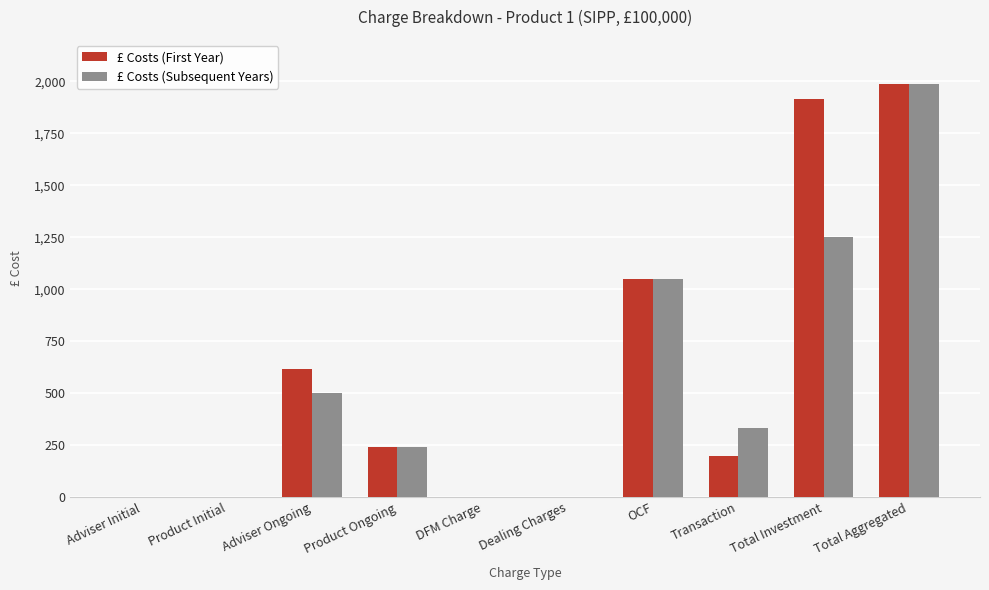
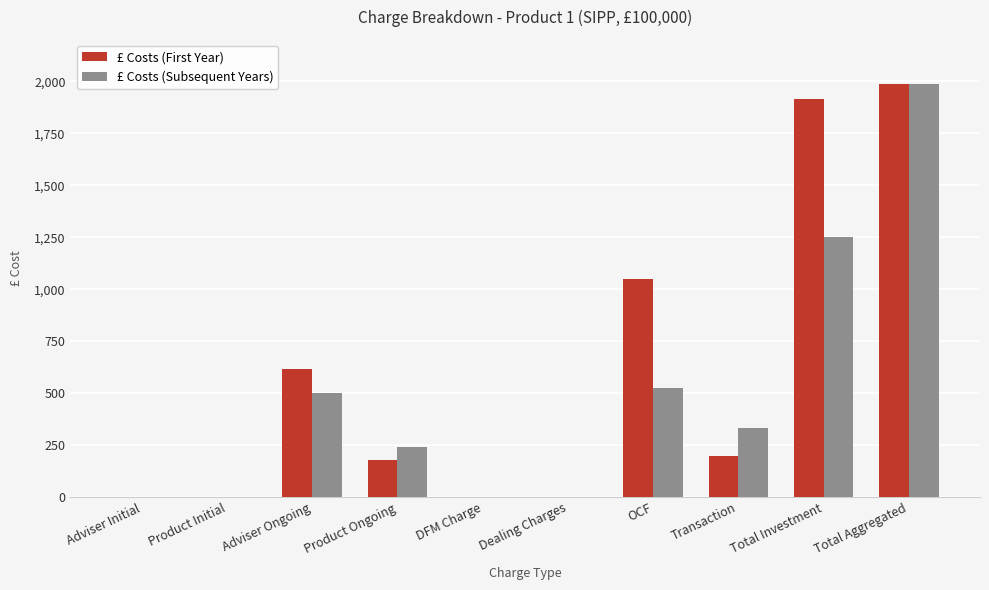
  {
    "£ Costs (First Year)": {
      "Adviser Initial": "0",
      "Product Initial": "0",
      "Adviser Ongoing": "620",
-     "Product Ongoing": "240",
+     "Product Ongoing": "180",
      "DFM Charge": "0",
      "Dealing Charges": "0",
      "OCF": "1,050",
      "Transaction": "200",
      "Total Investment": "1,920",
      "Total Aggregated": "1,990"
    },
    "£ Costs (Subsequent Years)": {
      "Adviser Initial": "0",
      "Product Initial": "0",
      "Adviser Ongoing": "500",
      "Product Ongoing": "240",
      "DFM Charge": "0",
      "Dealing Charges": "0",
-     "OCF": "1,050",
+     "OCF": "530",
      "Transaction": "330",
      "Total Investment": "1,250",
      "Total Aggregated": "1,990"
    }
  }
